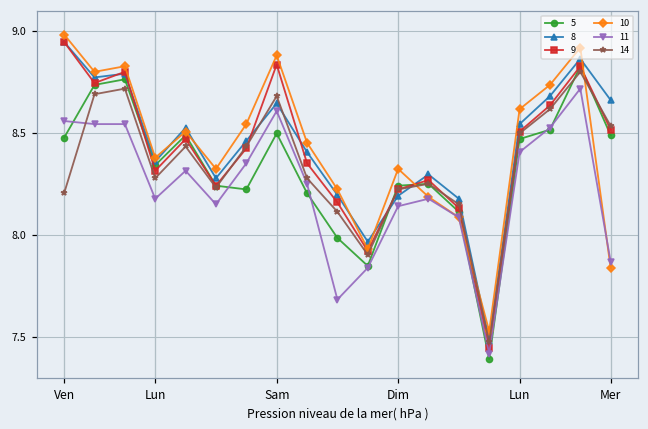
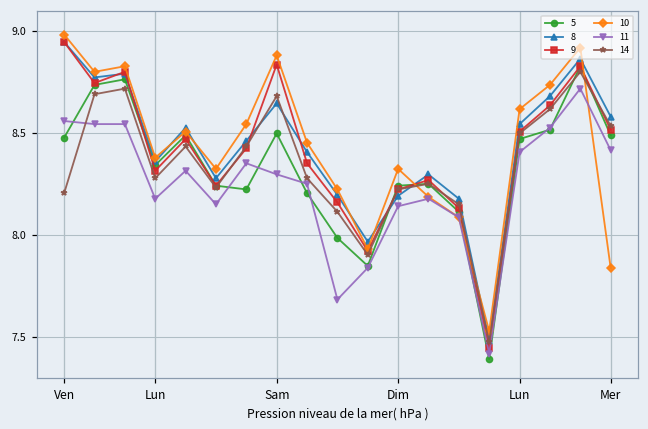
  {
    "5": {
      "Ven": 8.48,
      "Sam": 8.50,
      "Dim": 8.24,
      "Mer": 8.49
    },
    "8": {
      "Sam": 8.65,
      "Dim": 8.19,
-     "Mer": 8.66
+     "Mer": 8.58
    },
    "9": {
      "Sam": 8.84,
      "Mer": 8.52
    },
    "10": {
      "Ven": 8.98,
      "Sam": 8.88,
      "Dim": 8.33,
      "Mer": 7.84
    },
    "11": {
      "Ven": 8.56,
-     "Sam": 8.61,
+     "Sam": 8.30,
      "Dim": 8.14,
-     "Mer": 7.87
+     "Mer": 8.42
    },
    "14": {
      "Ven": 8.21,
      "Sam": 8.68,
      "Mer": 8.54
    }
  }
